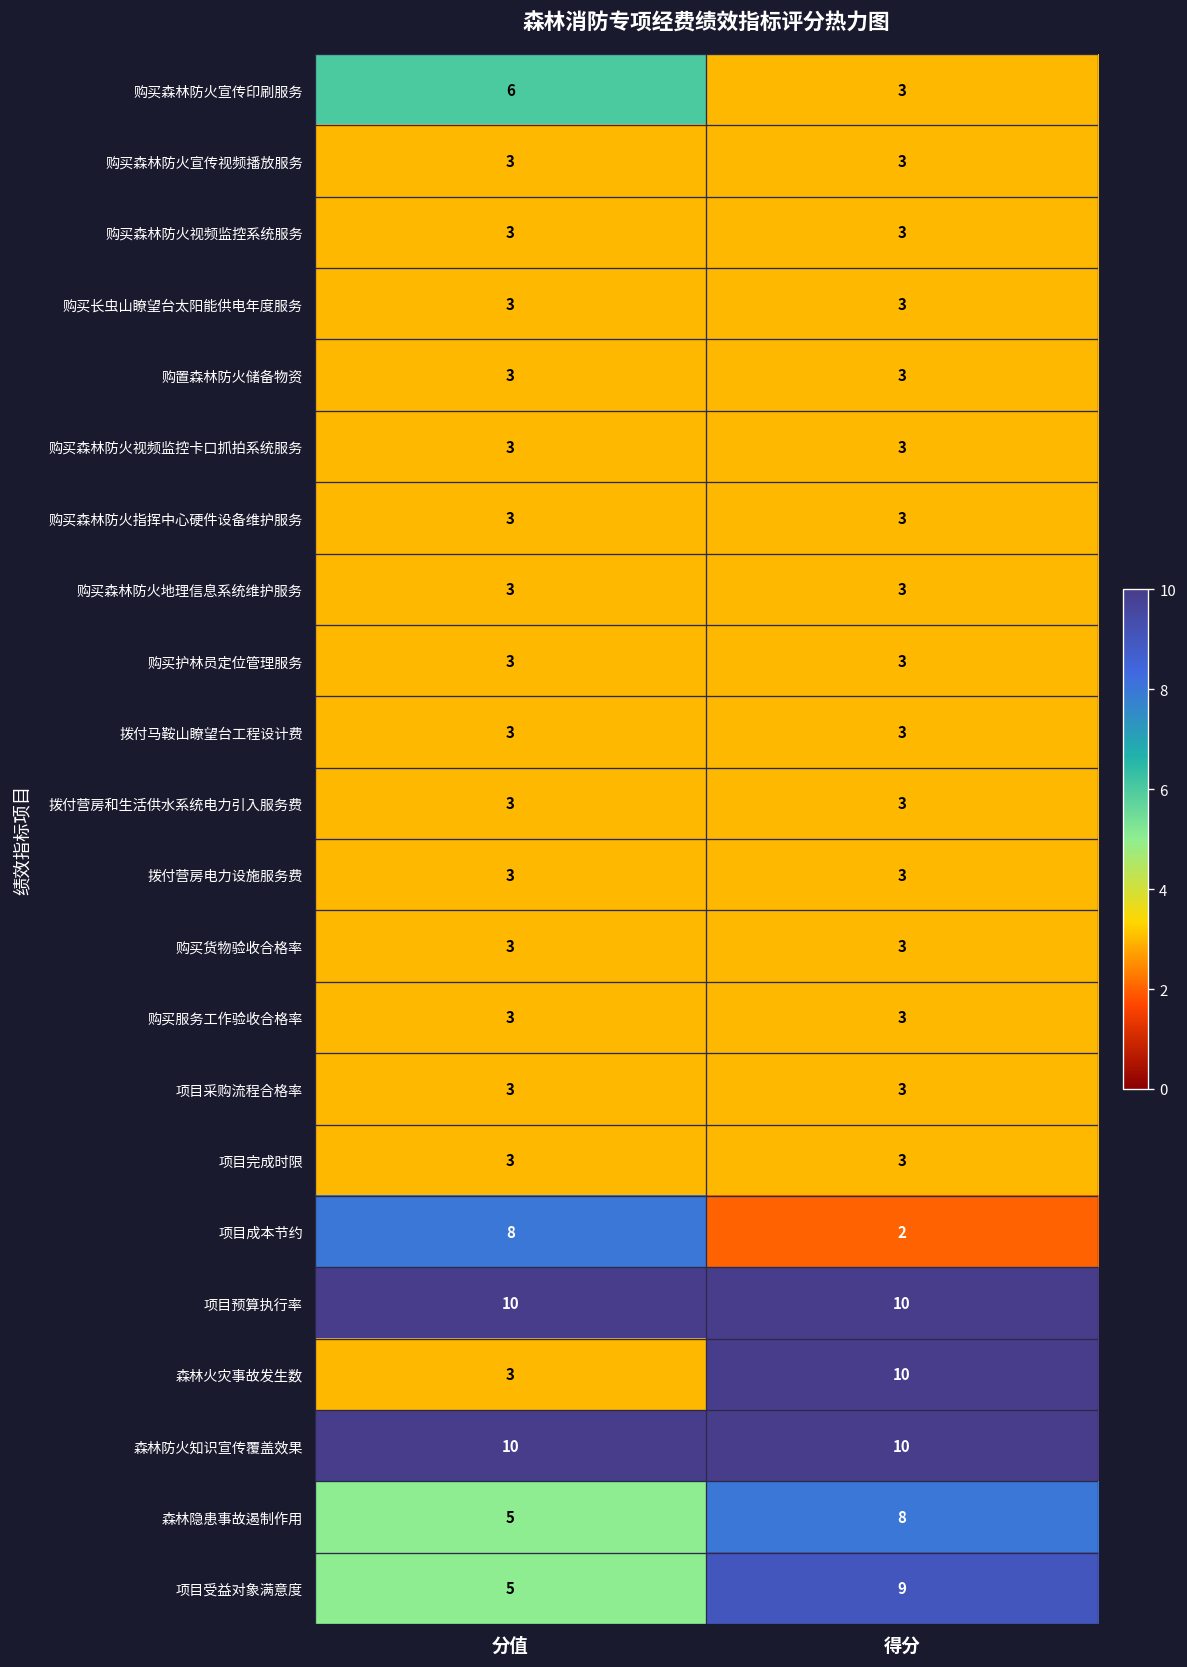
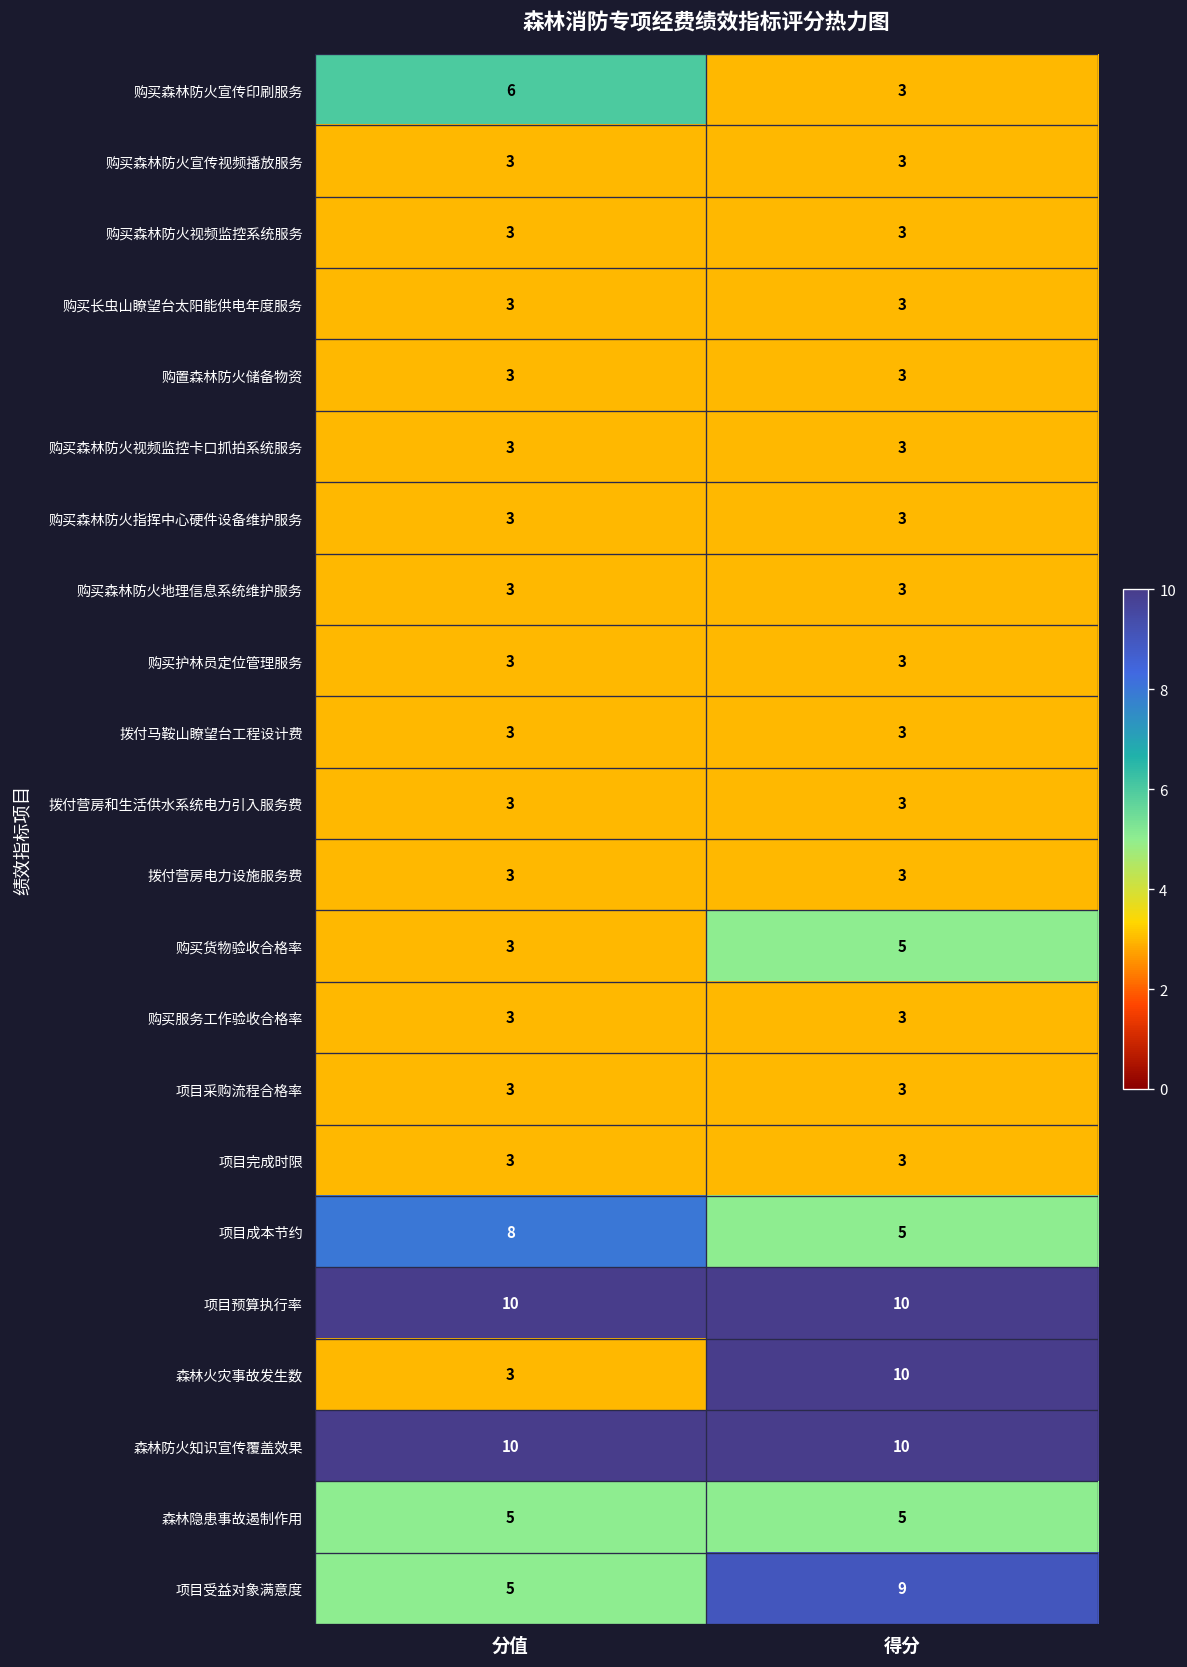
  {
    "购买森林防火宣传印刷服务": {
      "分值": 6,
      "得分": 3
    },
    "购买森林防火宣传视频播放服务": {
      "分值": 3,
      "得分": 3
    },
    "购买森林防火视频监控系统服务": {
      "分值": 3,
      "得分": 3
    },
    "购买长虫山瞭望台太阳能供电年度服务": {
      "分值": 3,
      "得分": 3
    },
    "购置森林防火储备物资": {
      "分值": 3,
      "得分": 3
    },
    "购买森林防火视频监控卡口抓拍系统服务": {
      "分值": 3,
      "得分": 3
    },
    "购买森林防火指挥中心硬件设备维护服务": {
      "分值": 3,
      "得分": 3
    },
    "购买森林防火地理信息系统维护服务": {
      "分值": 3,
      "得分": 3
    },
    "购买护林员定位管理服务": {
      "分值": 3,
      "得分": 3
    },
    "拨付马鞍山瞭望台工程设计费": {
      "分值": 3,
      "得分": 3
    },
    "拨付营房和生活供水系统电力引入服务费": {
      "分值": 3,
      "得分": 3
    },
    "拨付营房电力设施服务费": {
      "分值": 3,
      "得分": 3
    },
    "购买货物验收合格率": {
      "分值": 3,
-     "得分": 3
+     "得分": 5
    },
    "购买服务工作验收合格率": {
      "分值": 3,
      "得分": 3
    },
    "项目采购流程合格率": {
      "分值": 3,
      "得分": 3
    },
    "项目完成时限": {
      "分值": 3,
      "得分": 3
    },
    "项目成本节约": {
      "分值": 8,
-     "得分": 2
+     "得分": 5
    },
    "项目预算执行率": {
      "分值": 10,
      "得分": 10
    },
    "森林火灾事故发生数": {
      "分值": 3,
      "得分": 10
    },
    "森林防火知识宣传覆盖效果": {
      "分值": 10,
      "得分": 10
    },
    "森林隐患事故遏制作用": {
      "分值": 5,
-     "得分": 8
+     "得分": 5
    },
    "项目受益对象满意度": {
      "分值": 5,
      "得分": 9
    }
  }
